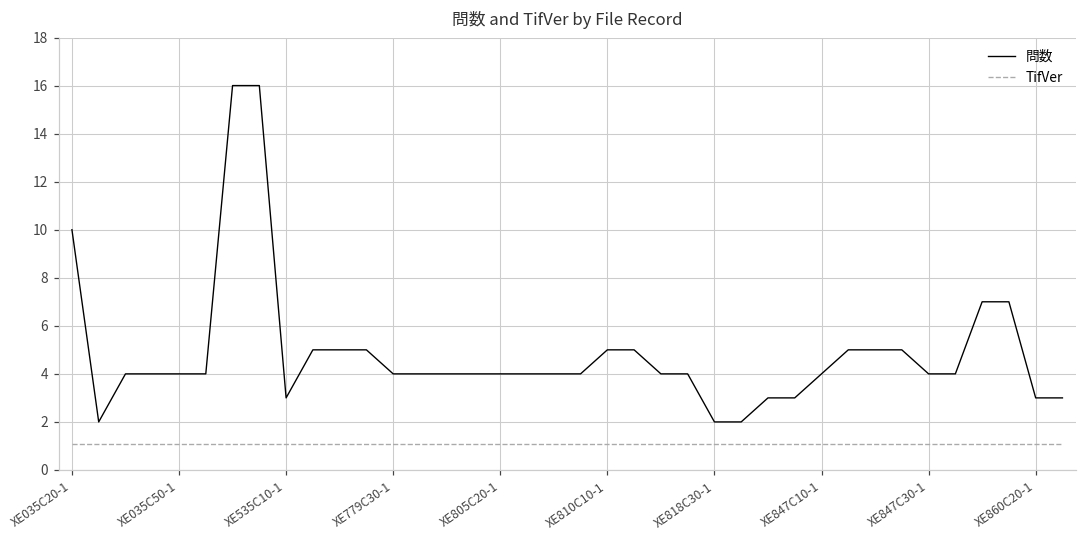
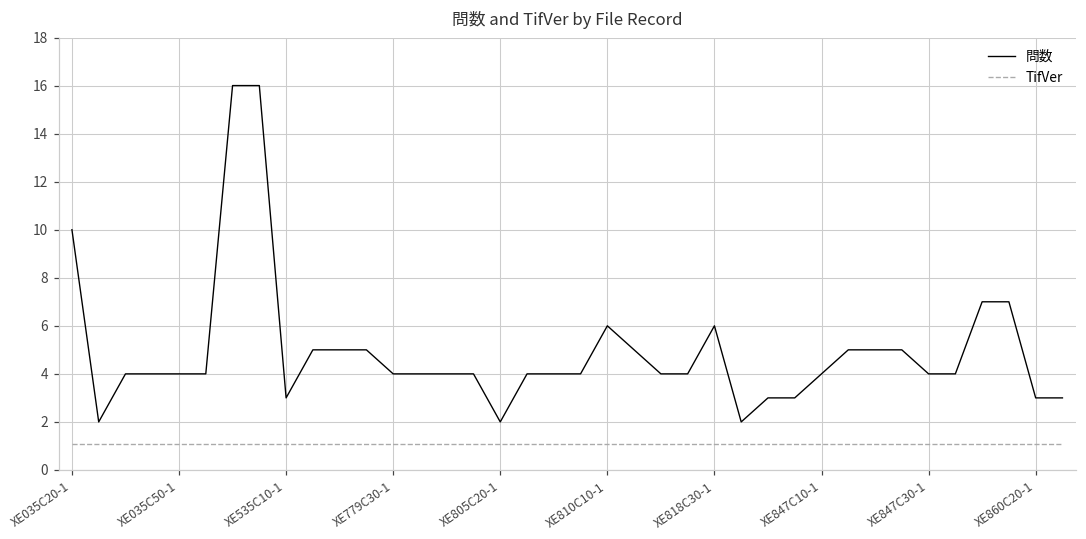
  {
    "問数": {
      "XE035C20-1": 10,
      "XE035C50-1": 4,
      "XE535C10-1": 3,
      "XE779C30-1": 4,
-     "XE805C20-1": 4,
-     "XE810C10-1": 5,
-     "XE818C30-1": 2,
+     "XE805C20-1": 2,
+     "XE810C10-1": 6,
+     "XE818C30-1": 6,
      "XE847C10-1": 4,
      "XE847C30-1": 4,
      "XE860C20-1": 3
    },
    "TifVer": {
      "XE035C20-1": 1,
      "XE035C50-1": 1,
      "XE535C10-1": 1,
      "XE779C30-1": 1,
      "XE805C20-1": 1,
      "XE810C10-1": 1,
      "XE818C30-1": 1,
      "XE847C10-1": 1,
      "XE847C30-1": 1,
      "XE860C20-1": 1
    }
  }
